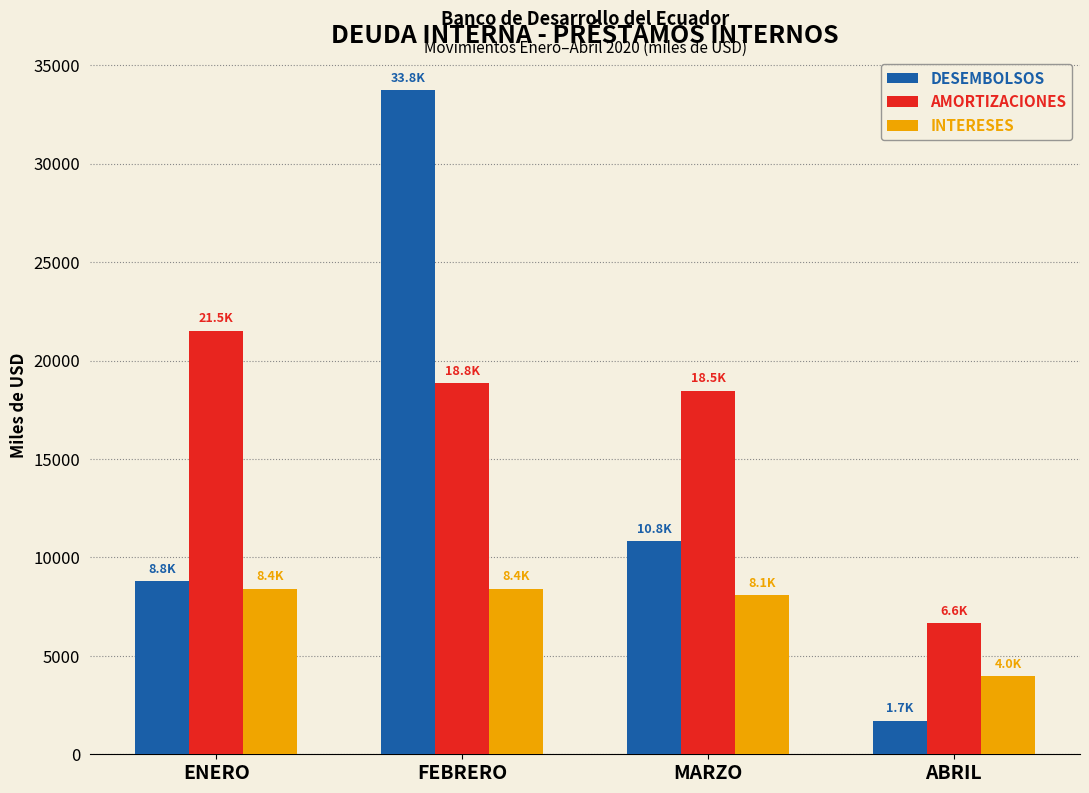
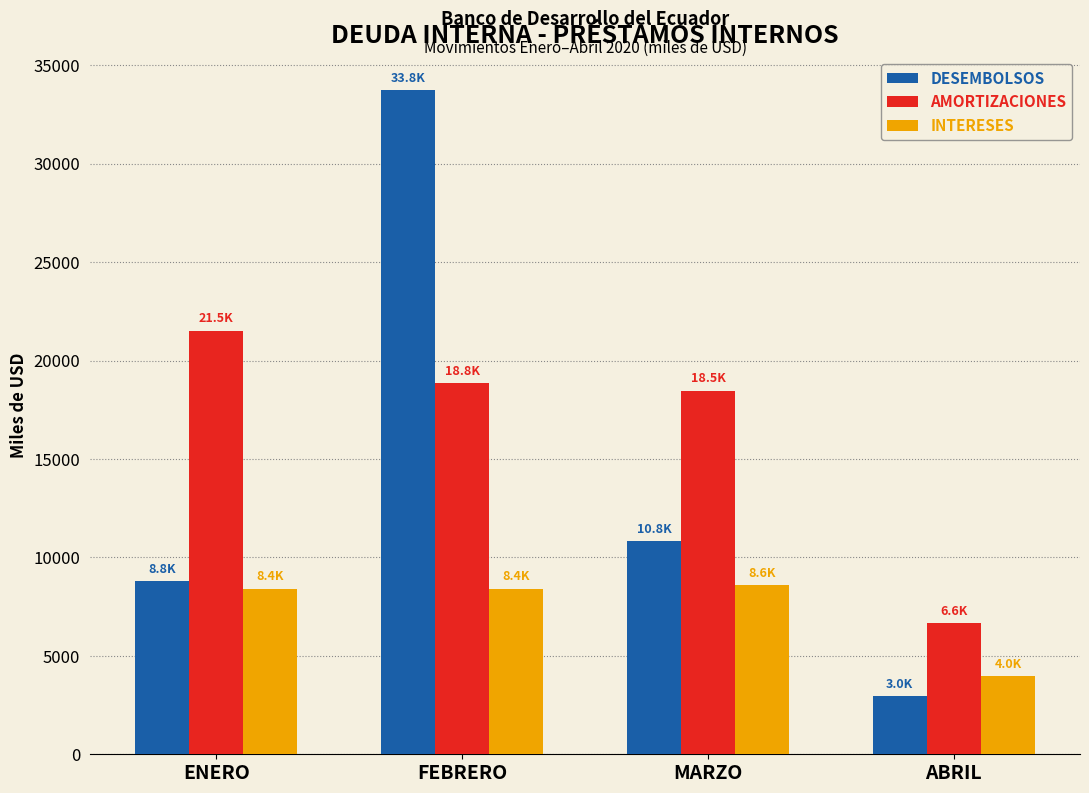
  {
    "DESEMBOLSOS": {
      "ENERO": "8.8K",
      "FEBRERO": "33.8K",
      "MARZO": "10.8K",
-     "ABRIL": "1.7K"
+     "ABRIL": "3.0K"
    },
    "AMORTIZACIONES": {
      "ENERO": "21.5K",
      "FEBRERO": "18.8K",
      "MARZO": "18.5K",
      "ABRIL": "6.6K"
    },
    "INTERESES": {
      "ENERO": "8.4K",
      "FEBRERO": "8.4K",
-     "MARZO": "8.1K",
+     "MARZO": "8.6K",
      "ABRIL": "4.0K"
    }
  }
